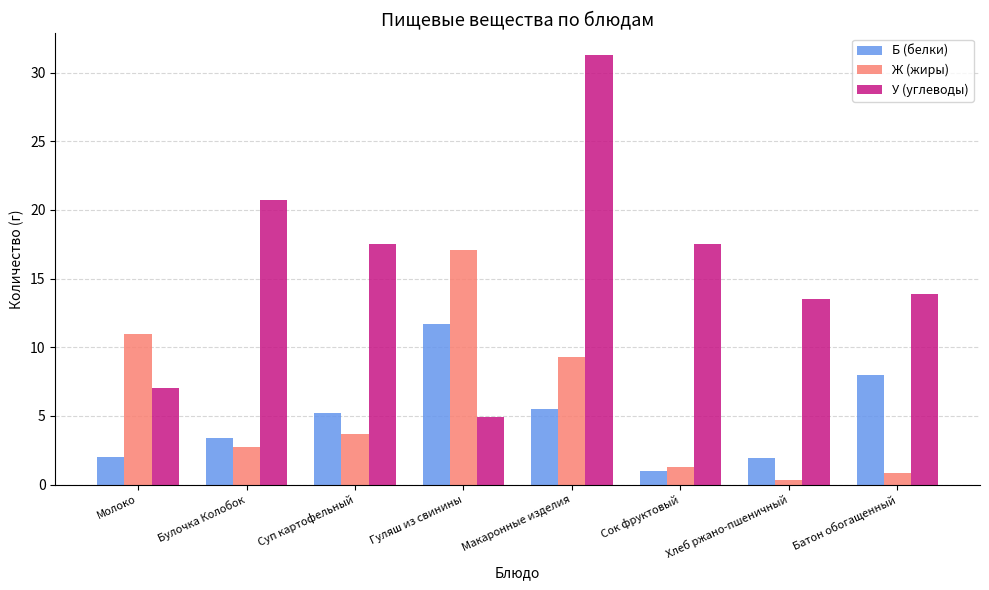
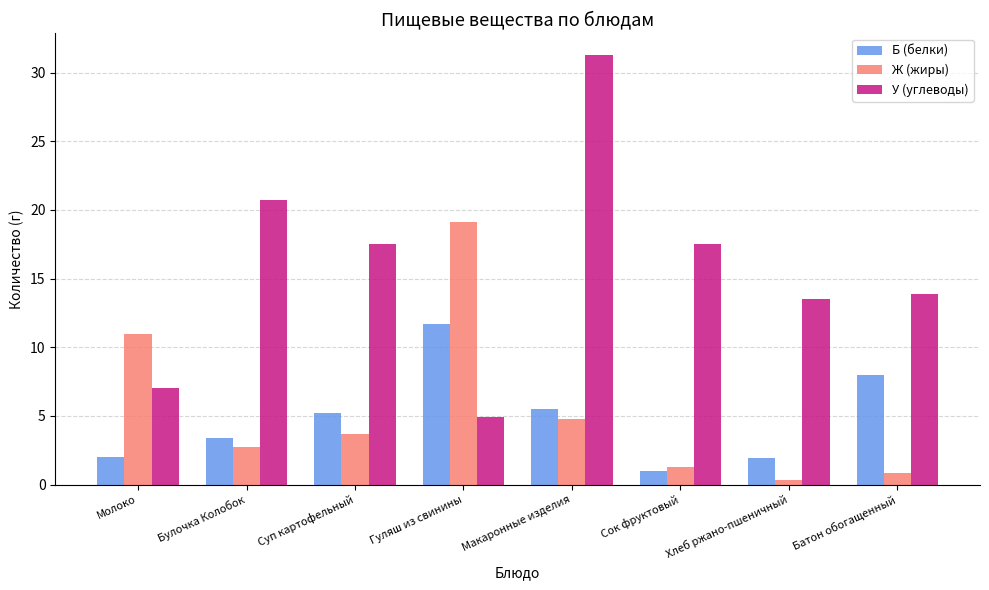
  {
    "Б (белки)": {
      "Молоко": 2.0,
      "Булочка Колобок": 3.4,
      "Суп картофельный": 5.2,
      "Гуляш из свинины": 11.7,
      "Макаронные изделия": 5.5,
      "Сок фруктовый": 1.0,
      "Хлеб ржано-пшеничный": 2.0,
      "Батон обогащенный": 8.0
    },
    "Ж (жиры)": {
      "Молоко": 11.0,
      "Булочка Колобок": 2.8,
      "Суп картофельный": 3.7,
-     "Гуляш из свинины": 17.1,
-     "Макаронные изделия": 9.3,
+     "Гуляш из свинины": 19.1,
+     "Макаронные изделия": 4.8,
      "Сок фруктовый": 1.3,
      "Хлеб ржано-пшеничный": 0.3,
      "Батон обогащенный": 0.9
    },
    "У (углеводы)": {
      "Молоко": 7.0,
      "Булочка Колобок": 20.7,
      "Суп картофельный": 17.5,
      "Гуляш из свинины": 4.9,
      "Макаронные изделия": 31.3,
      "Сок фруктовый": 17.5,
      "Хлеб ржано-пшеничный": 13.5,
      "Батон обогащенный": 13.9
    }
  }
